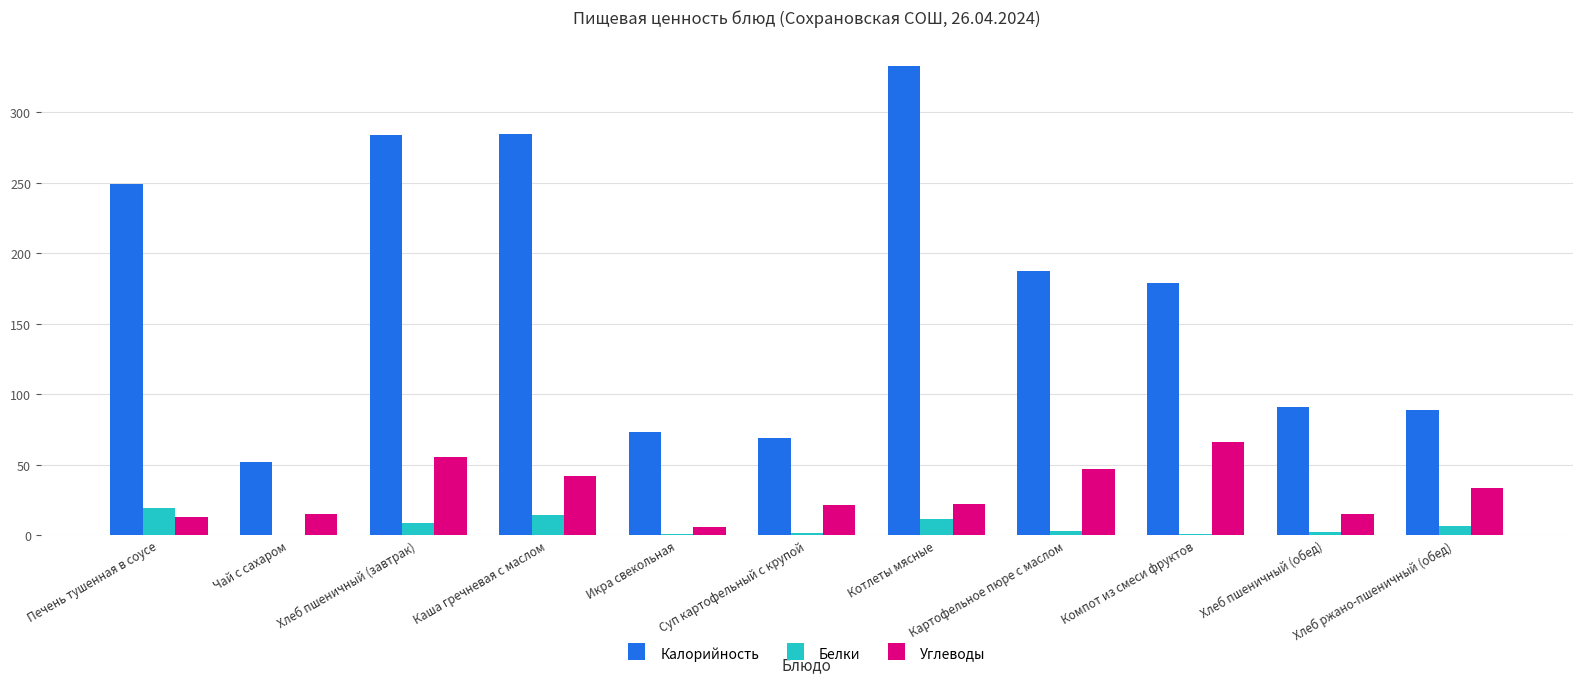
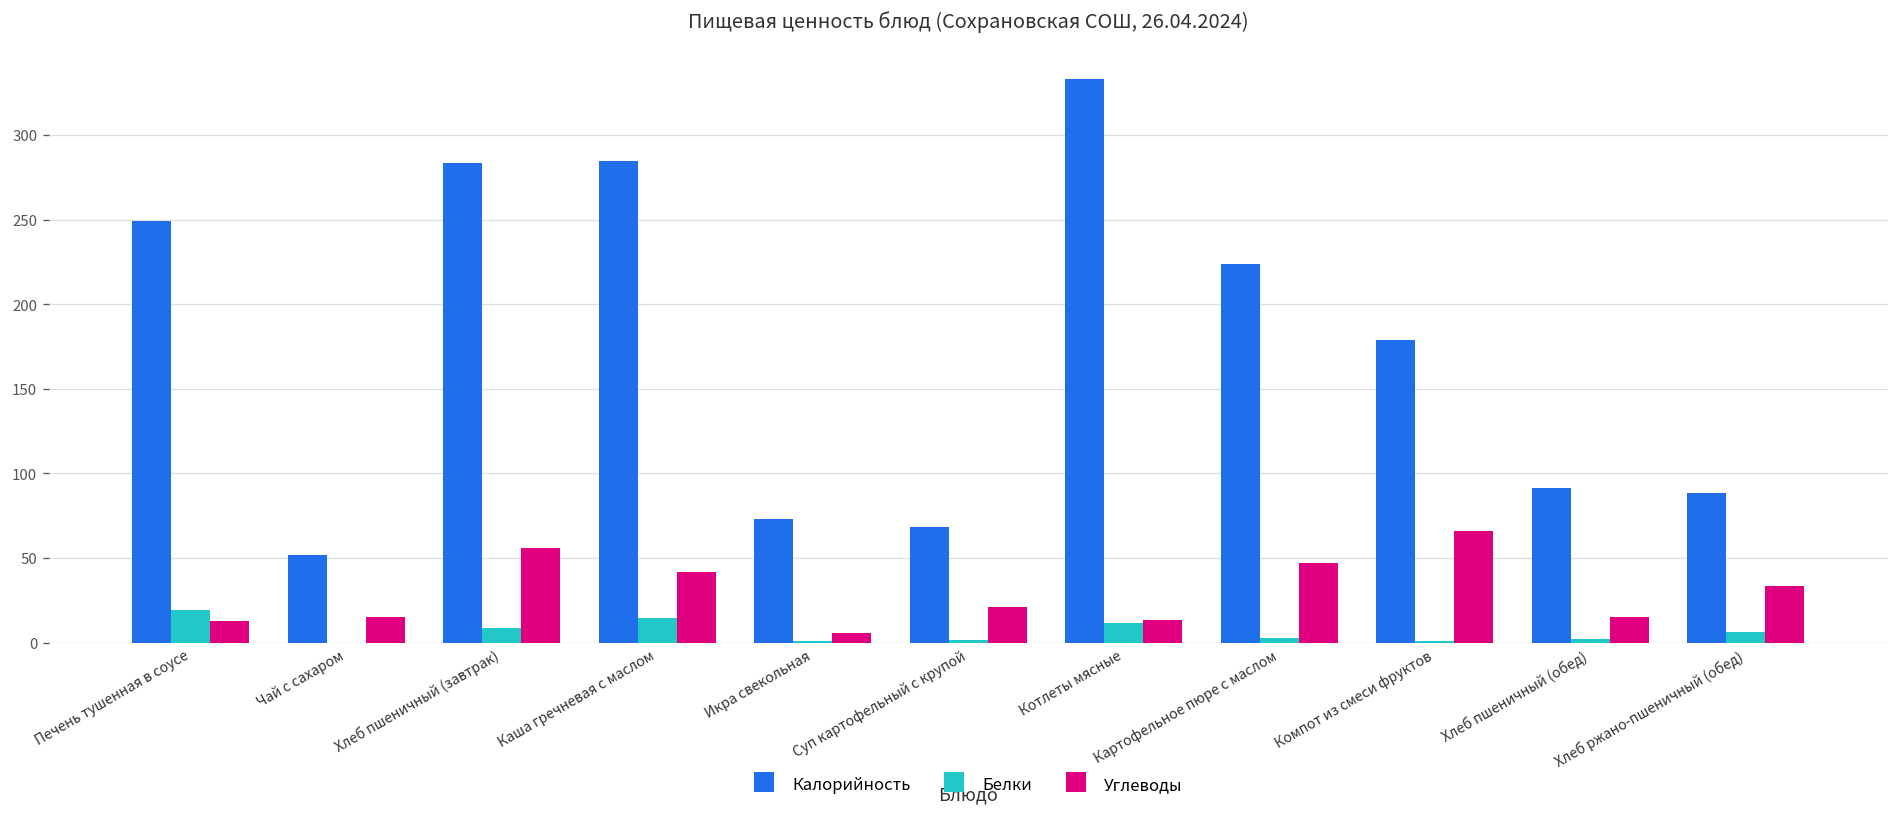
  {
    "Калорийность": {
      "Печень тушенная в соусе": 249,
      "Чай с сахаром": 52,
      "Хлеб пшеничный (завтрак)": 284,
      "Каша гречневая с маслом": 285,
      "Икра свекольная": 73,
      "Суп картофельный с крупой": 69,
      "Котлеты мясные": 333,
-     "Картофельное пюре с маслом": 188,
+     "Картофельное пюре с маслом": 224,
      "Компот из смеси фруктов": 179,
      "Хлеб пшеничный (обед)": 91,
      "Хлеб ржано-пшеничный (обед)": 89
    },
    "Белки": {
      "Печень тушенная в соусе": 19,
      "Чай с сахаром": 0,
      "Хлеб пшеничный (завтрак)": 9,
      "Каша гречневая с маслом": 15,
      "Котлеты мясные": 11,
      "Картофельное пюре с маслом": 3,
      "Хлеб пшеничный (обед)": 2,
      "Хлеб ржано-пшеничный (обед)": 6
    },
    "Углеводы": {
      "Печень тушенная в соусе": 13,
      "Чай с сахаром": 15,
      "Хлеб пшеничный (завтрак)": 56,
      "Каша гречневая с маслом": 42,
      "Икра свекольная": 6,
      "Суп картофельный с крупой": 21,
-     "Котлеты мясные": 22,
+     "Котлеты мясные": 14,
      "Картофельное пюре с маслом": 47,
      "Компот из смеси фруктов": 66,
      "Хлеб пшеничный (обед)": 15,
      "Хлеб ржано-пшеничный (обед)": 34
    }
  }
